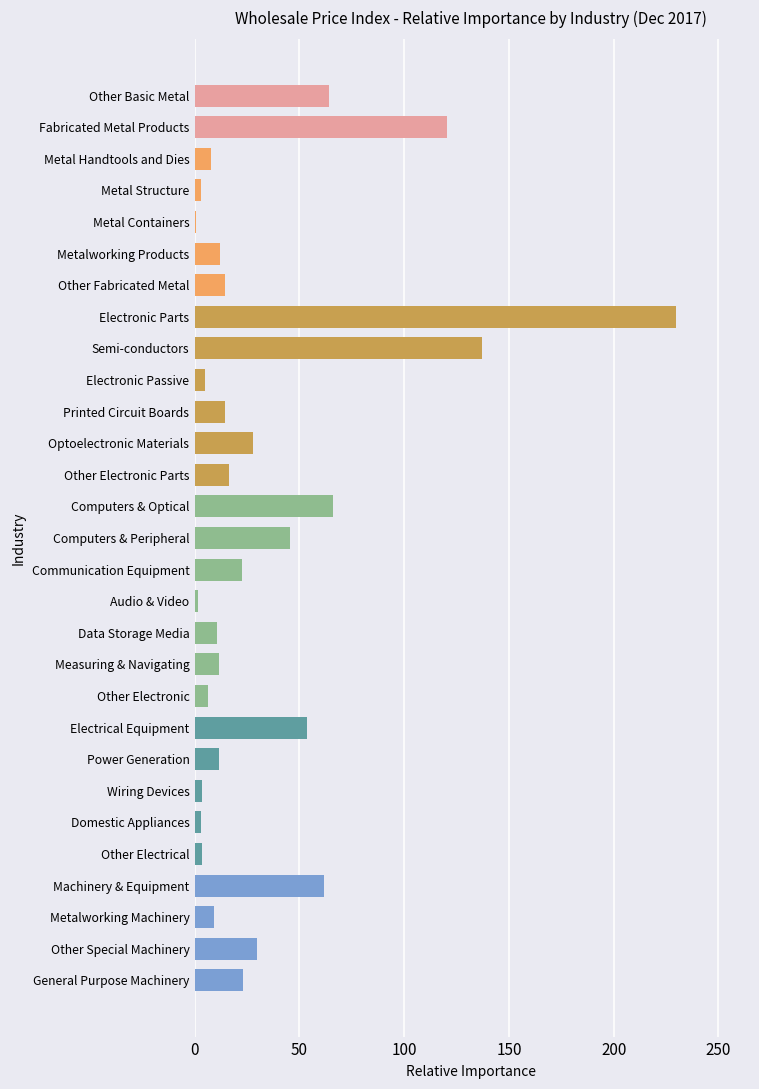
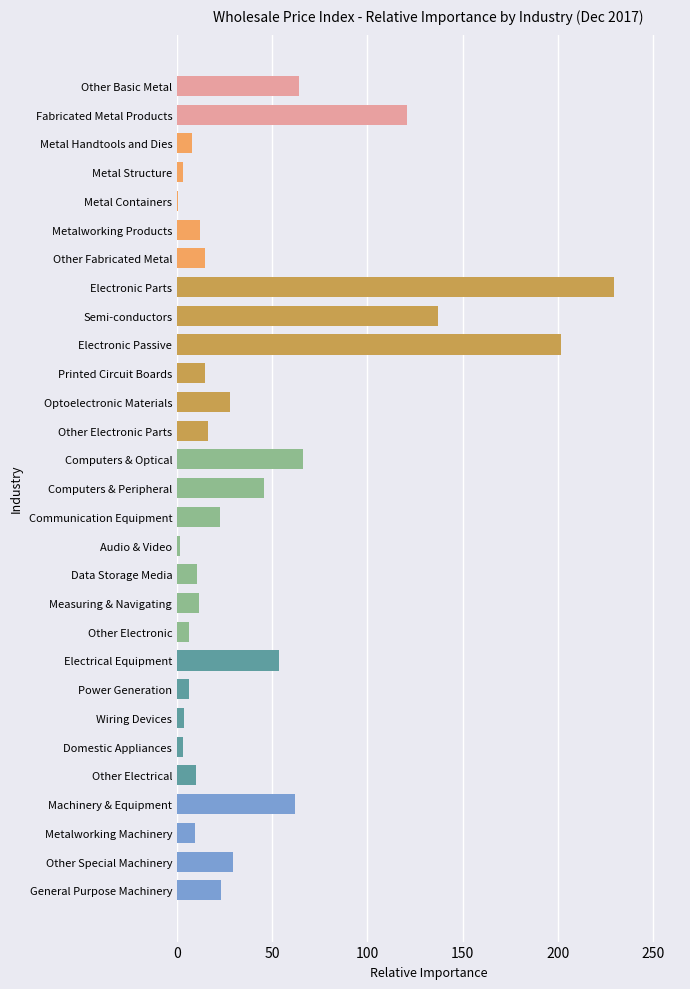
  {
    "Other Basic Metal": 64,
    "Fabricated Metal Products": 121,
    "Metal Handtools and Dies": 8,
    "Metal Structure": 3,
    "Metalworking Products": 12,
    "Other Fabricated Metal": 15,
    "Electronic Parts": 230,
    "Semi-conductors": 137,
-   "Electronic Passive": 5,
+   "Electronic Passive": 202,
    "Printed Circuit Boards": 15,
    "Optoelectronic Materials": 28,
    "Other Electronic Parts": 16,
    "Computers & Optical": 66,
    "Computers & Peripheral": 45,
    "Communication Equipment": 23,
    "Audio & Video": 2,
    "Data Storage Media": 11,
    "Measuring & Navigating": 12,
    "Other Electronic": 7,
    "Electrical Equipment": 54,
-   "Power Generation": 12,
+   "Power Generation": 6,
    "Wiring Devices": 3,
    "Domestic Appliances": 3,
-   "Other Electrical": 4,
+   "Other Electrical": 10,
    "Machinery & Equipment": 62,
    "Metalworking Machinery": 9,
    "Other Special Machinery": 30,
    "General Purpose Machinery": 23
  }
